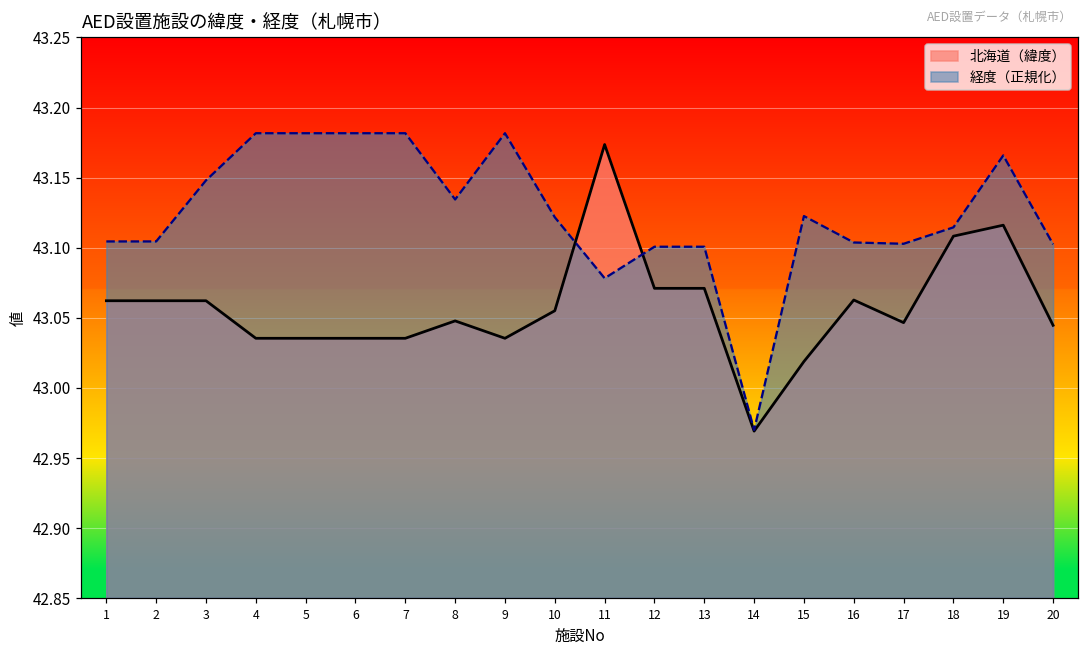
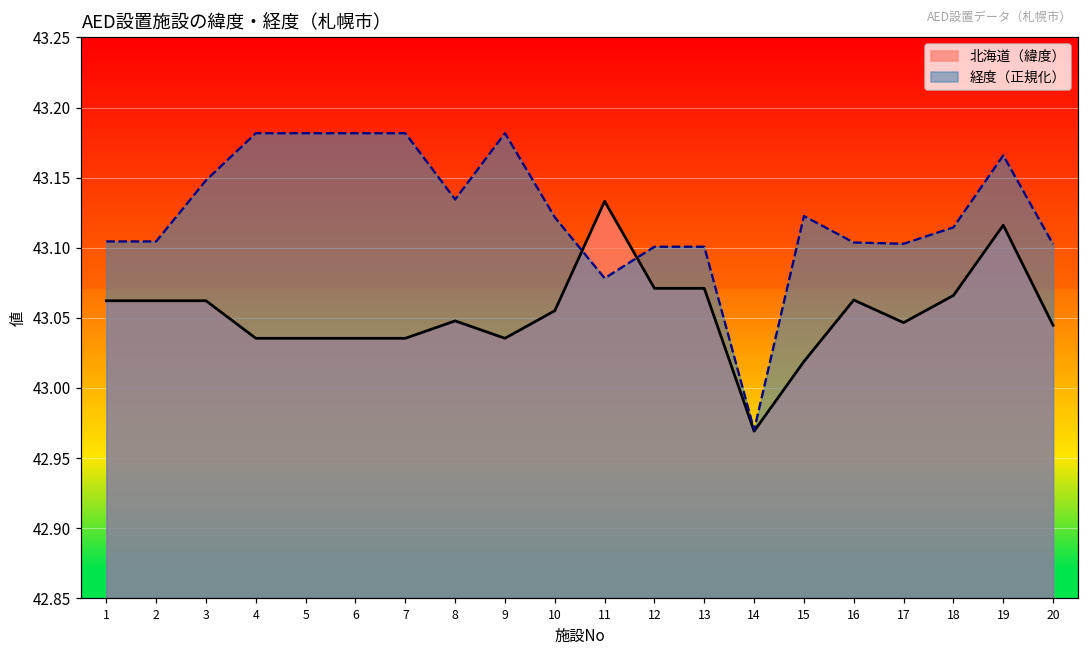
  {
    "北海道（緯度）": {
      "1": 43.062,
      "2": 43.062,
      "3": 43.062,
      "4": 43.035,
      "5": 43.035,
      "6": 43.035,
      "7": 43.035,
      "8": 43.048,
      "9": 43.035,
      "10": 43.055,
-     "11": 43.174,
+     "11": 43.133,
      "12": 43.071,
      "13": 43.071,
      "15": 43.019,
      "16": 43.063,
      "17": 43.046,
-     "18": 43.108,
+     "18": 43.066,
      "19": 43.116,
      "20": 43.045
    },
    "経度（正規化）": {
      "1": 43.104,
      "2": 43.104,
      "3": 43.148,
      "4": 43.182,
      "5": 43.182,
      "6": 43.182,
      "7": 43.182,
      "8": 43.134,
      "9": 43.182,
      "10": 43.122,
      "11": 43.078,
      "12": 43.101,
      "13": 43.101,
      "15": 43.123,
      "16": 43.104,
      "17": 43.103,
      "18": 43.114,
      "19": 43.166,
      "20": 43.102
    }
  }
